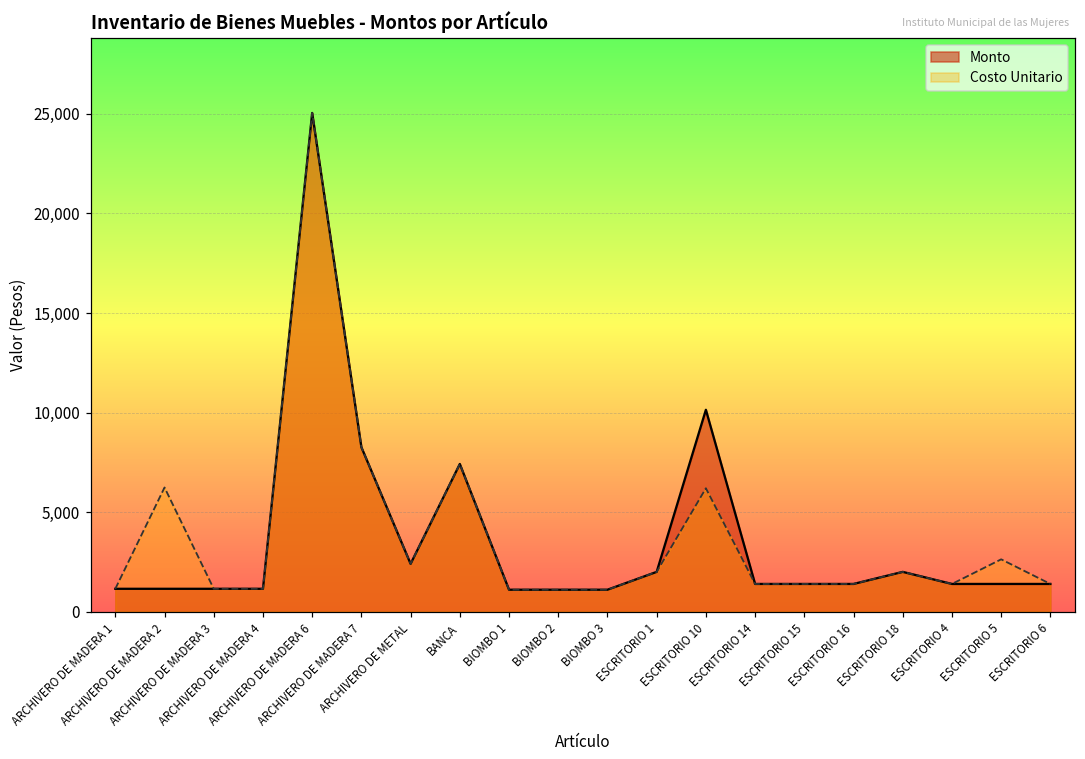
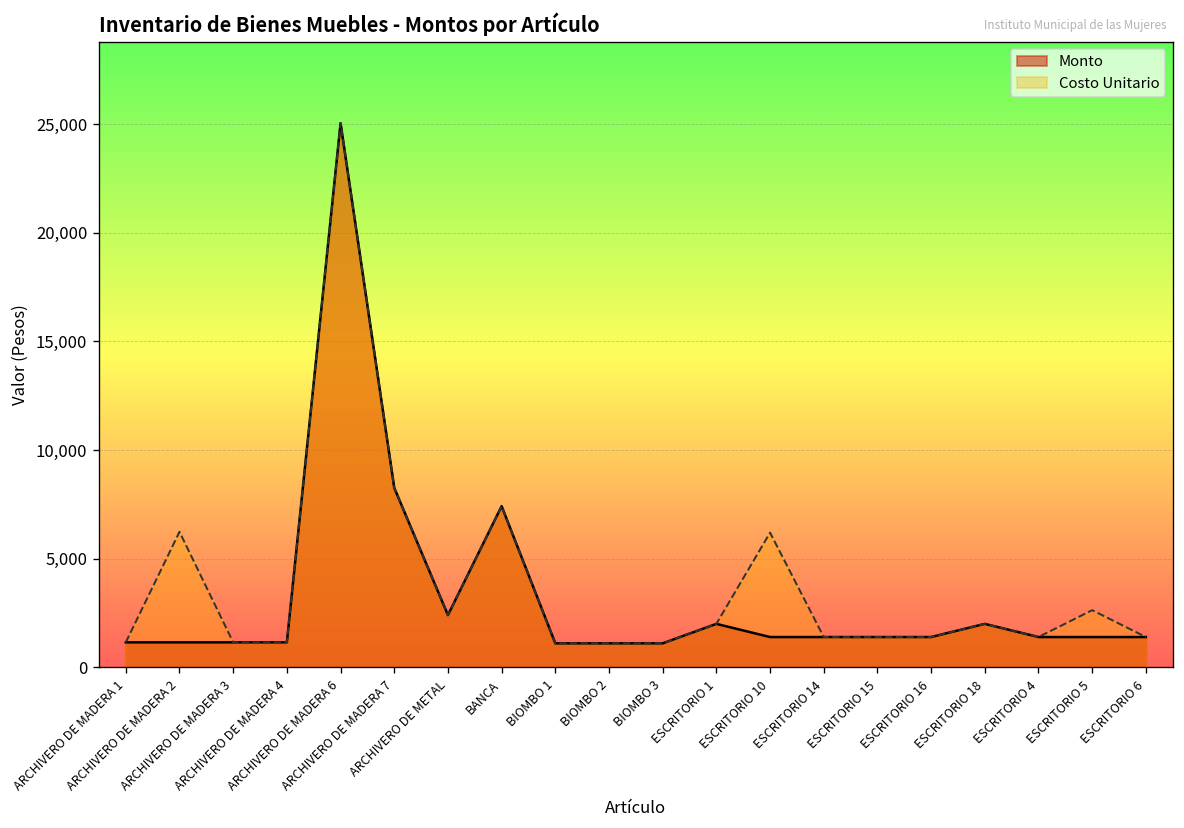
  {
    "Monto": {
      "ARCHIVERO DE MADERA 2": "1,100",
-     "ESCRITORIO 10": "10,100",
+     "ESCRITORIO 10": "1,400",
      "ESCRITORIO 5": "1,400"
    },
    "Costo Unitario": {
      "ARCHIVERO DE MADERA 2": "6,200",
      "ESCRITORIO 10": "6,200",
      "ESCRITORIO 5": "2,600"
    }
  }
